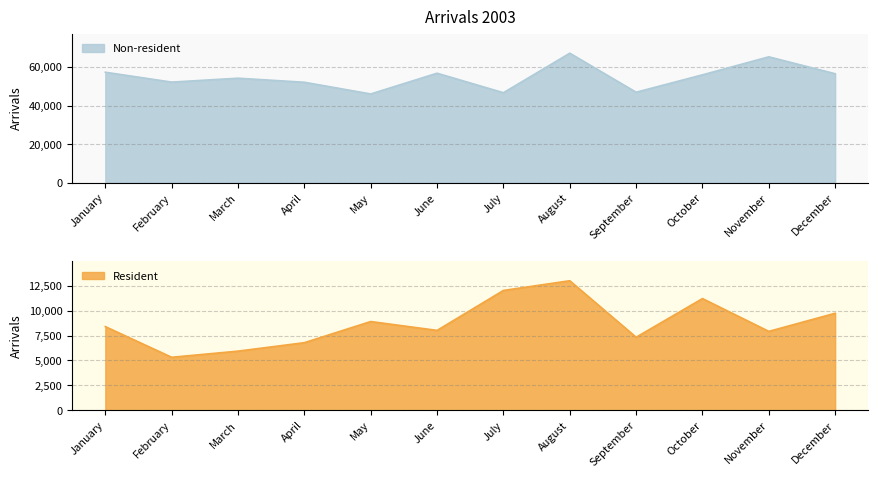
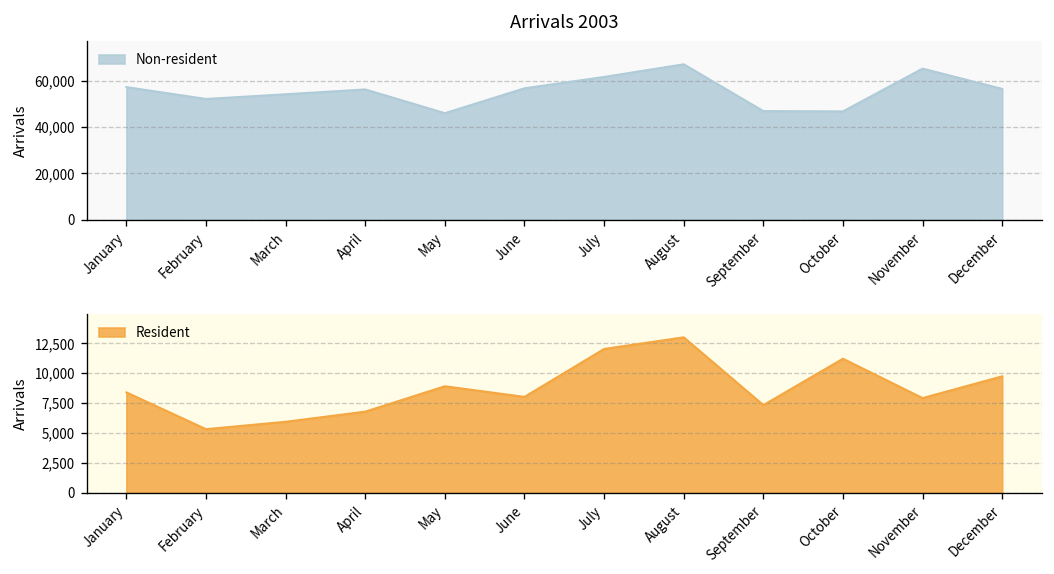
  {
    "Arrivals 2003": {
      "January": "57,000",
      "February": "52,000",
      "March": "54,000",
-     "April": "52,000",
+     "April": "56,000",
      "May": "46,000",
      "June": "57,000",
-     "July": "47,000",
+     "July": "62,000",
      "August": "67,000",
      "September": "47,000",
-     "October": "56,000",
+     "October": "47,000",
      "November": "65,000",
      "December": "57,000"
    }
  }
